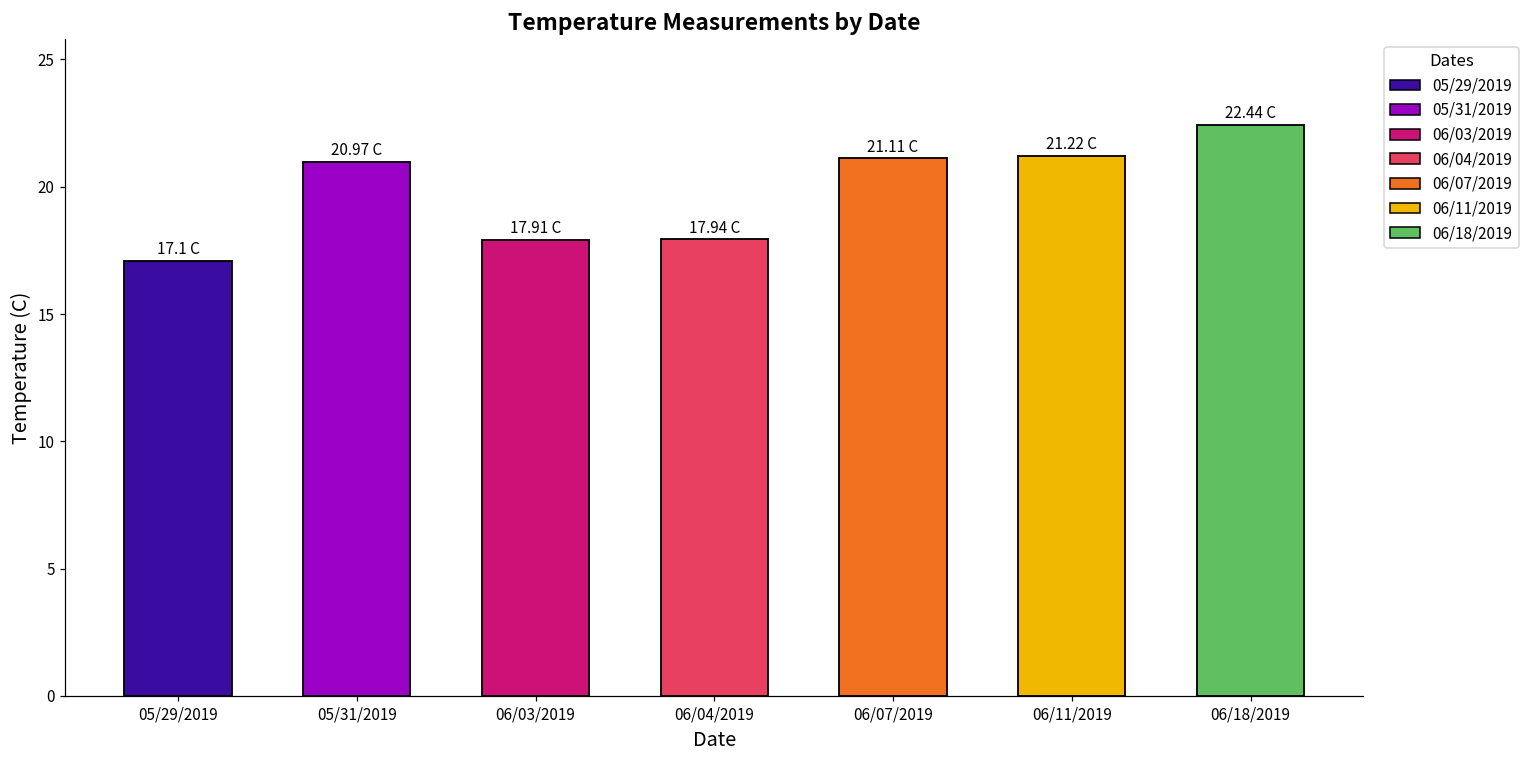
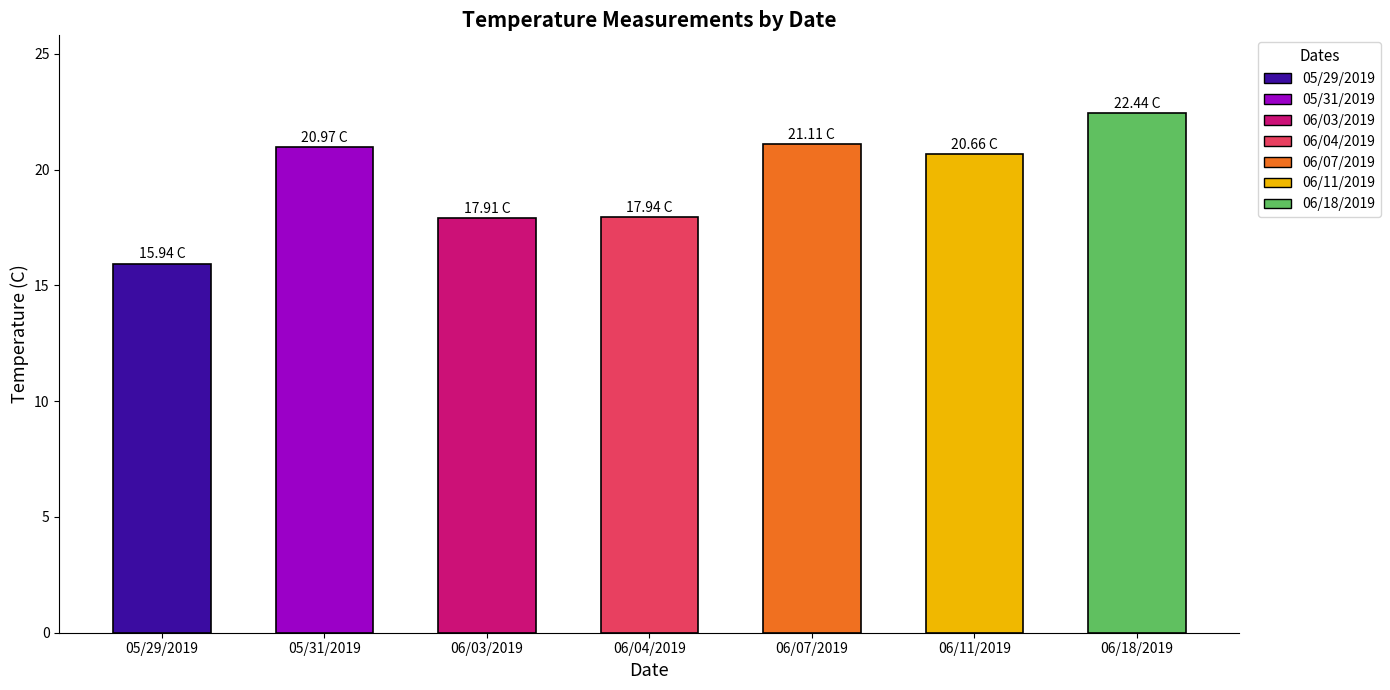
  {
-   "05/29/2019": 17.1,
+   "05/29/2019": 15.94,
    "05/31/2019": 20.97,
    "06/03/2019": 17.91,
    "06/04/2019": 17.94,
    "06/07/2019": 21.11,
-   "06/11/2019": 21.22,
+   "06/11/2019": 20.66,
    "06/18/2019": 22.44
  }
